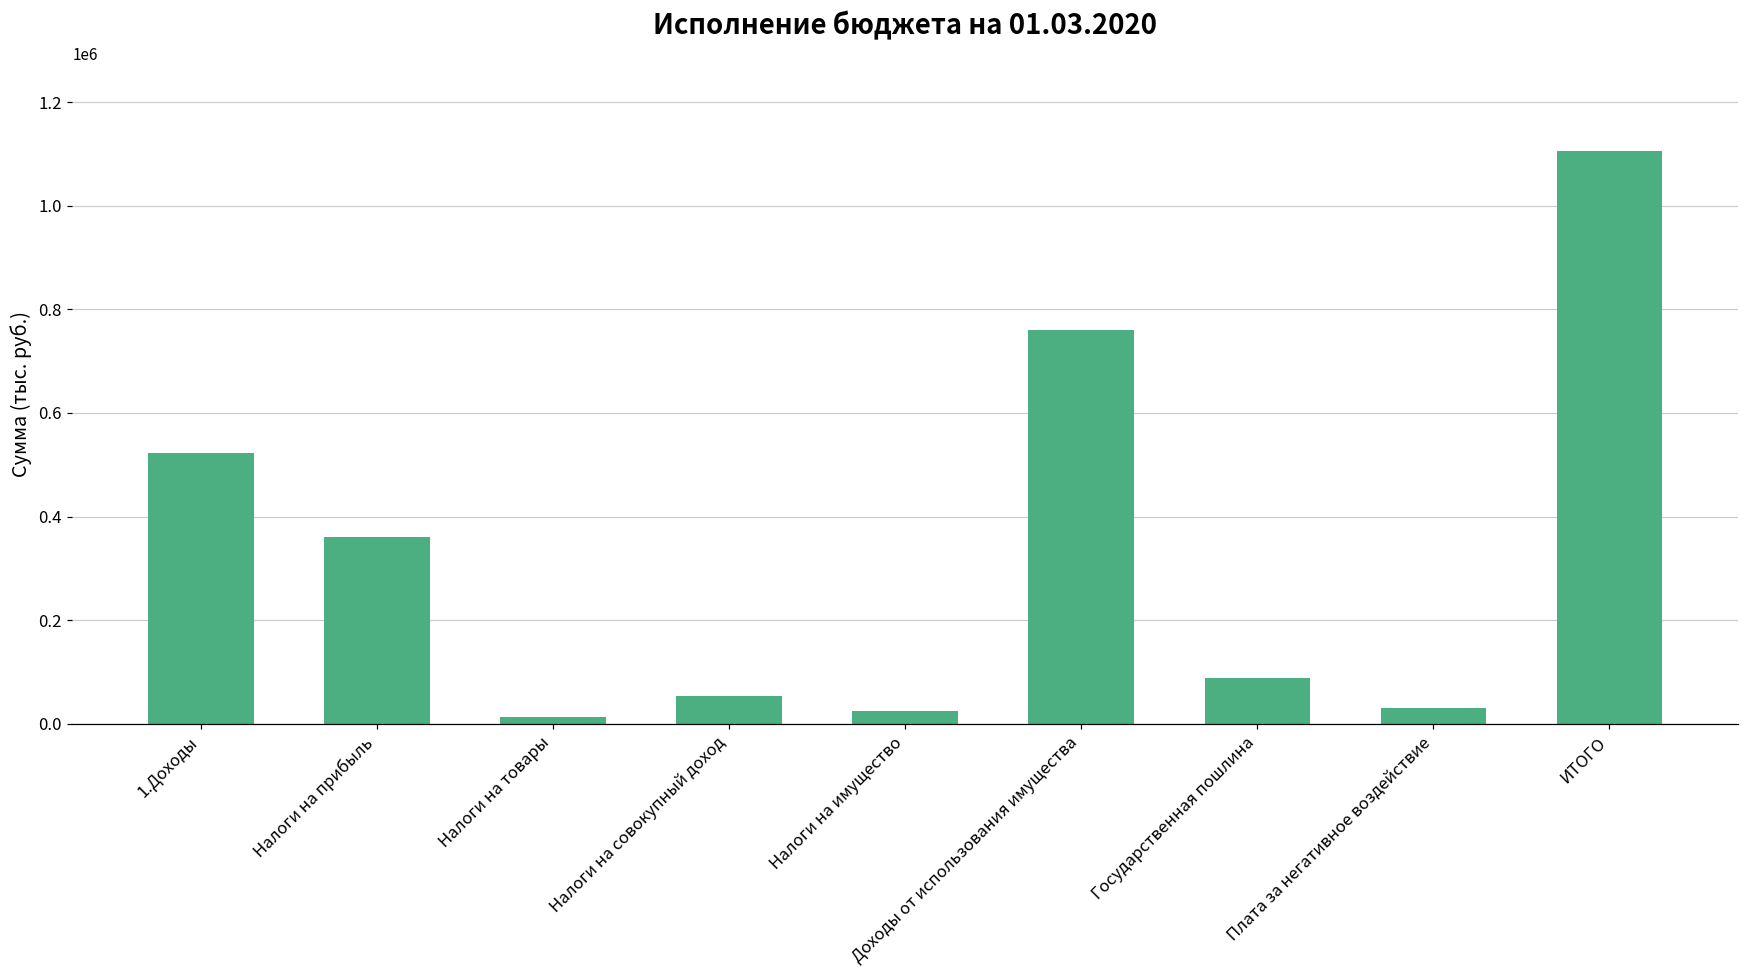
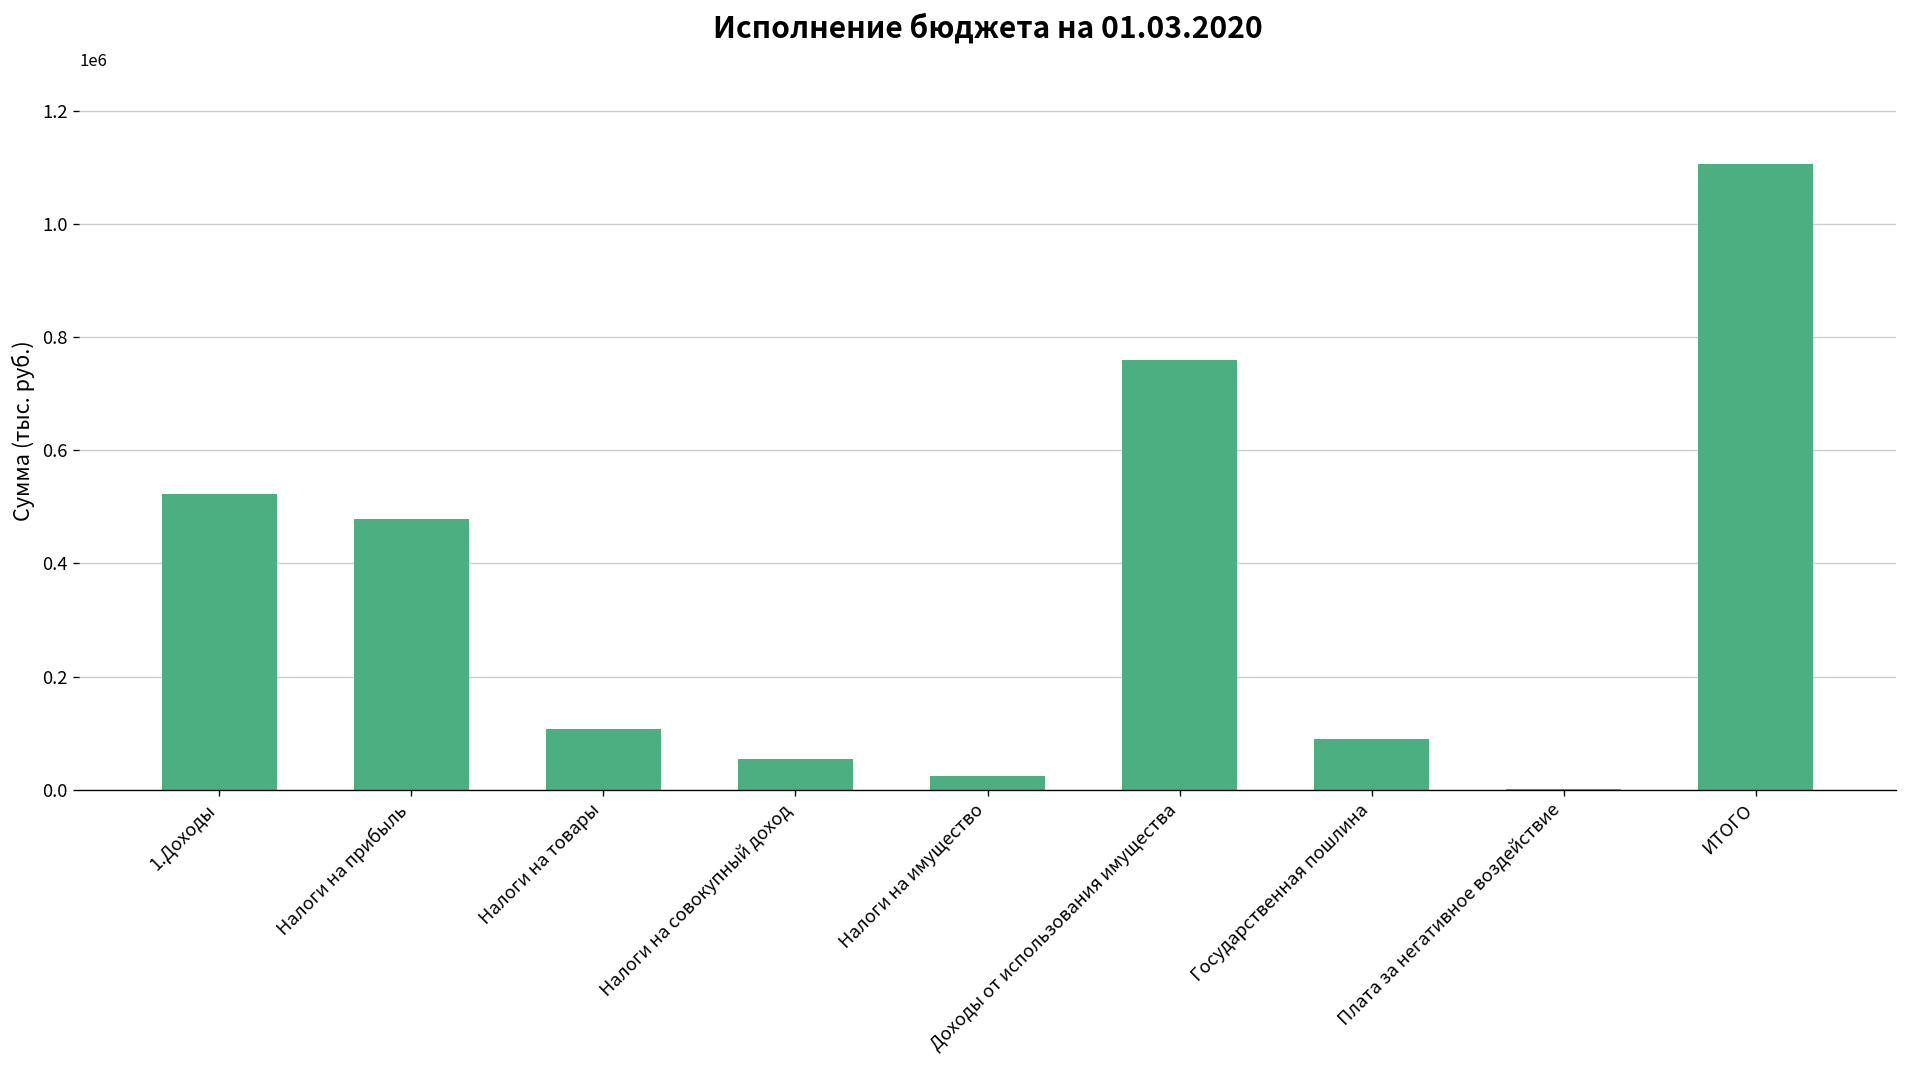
  {
    "1.Доходы": 520000,
-   "Налоги на прибыль": 360000,
-   "Налоги на товары": 10000,
+   "Налоги на прибыль": 480000,
+   "Налоги на товары": 110000,
    "Налоги на совокупный доход": 50000,
    "Налоги на имущество": 20000,
    "Доходы от использования имущества": 760000,
    "Государственная пошлина": 90000,
-   "Плата за негативное воздействие": 30000,
+   "Плата за негативное воздействие": 0,
    "ИТОГО": 1110000
  }
